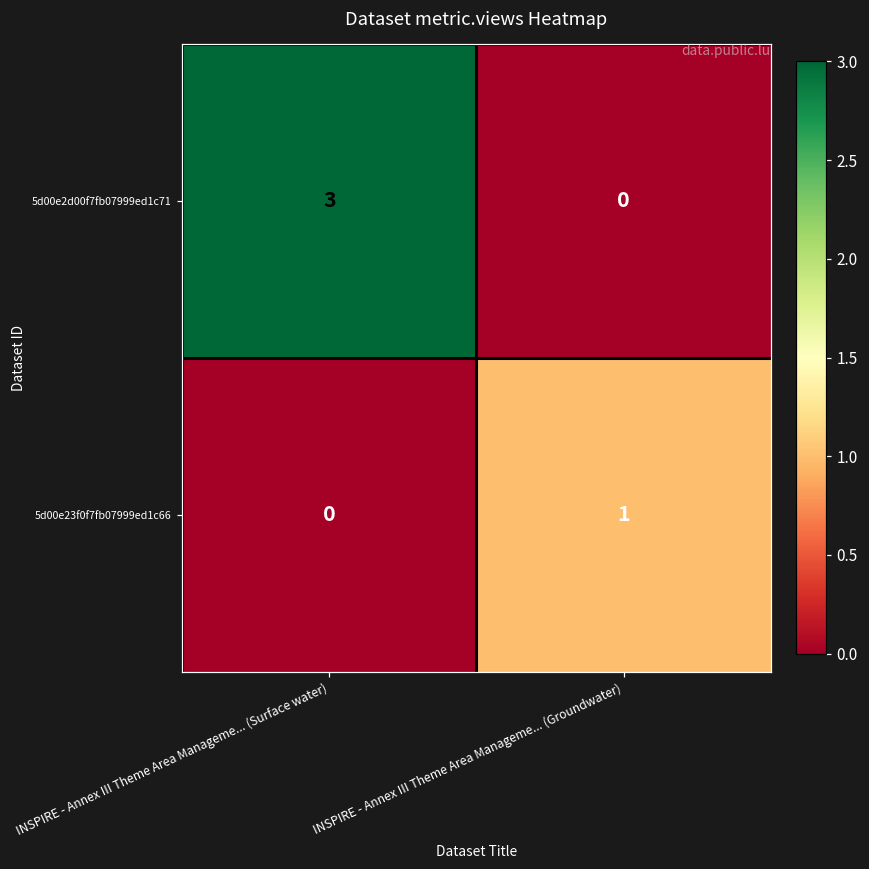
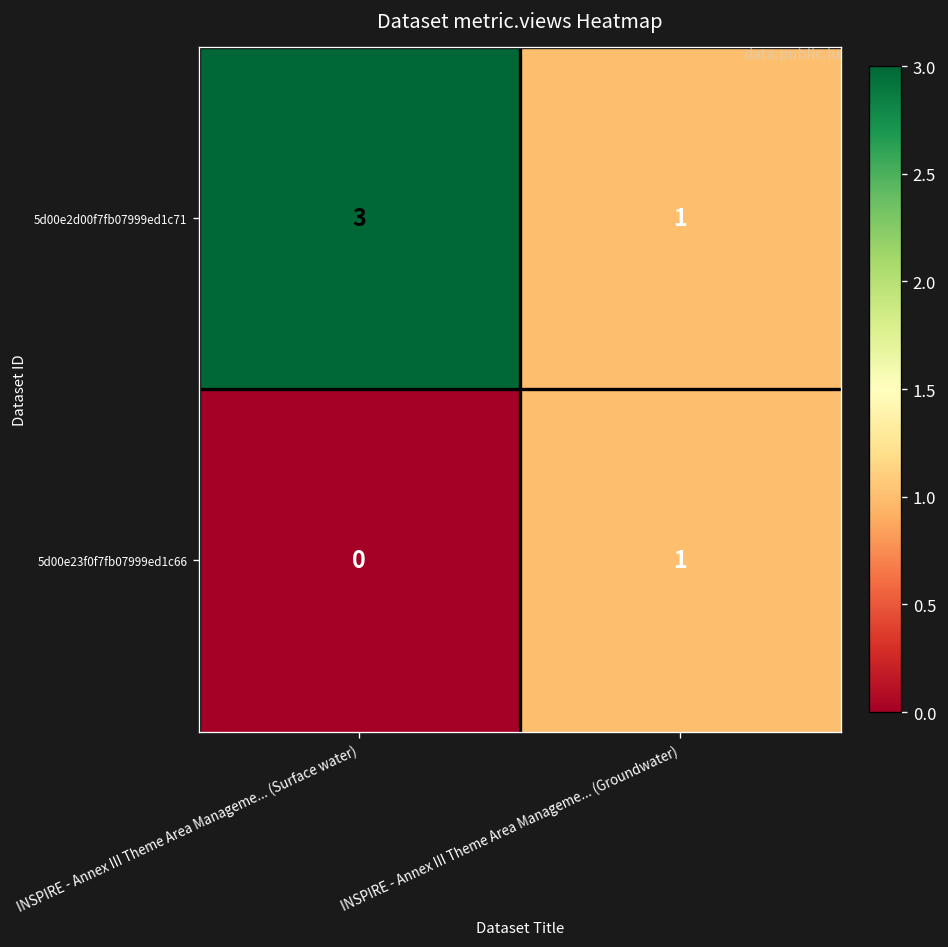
  {
    "5d00e2d00f7fb07999ed1c71": {
      "INSPIRE - Annex III Theme Area Manageme... (Surface water)": 3,
-     "INSPIRE - Annex III Theme Area Manageme... (Groundwater)": 0
+     "INSPIRE - Annex III Theme Area Manageme... (Groundwater)": 1
    },
    "5d00e23f0f7fb07999ed1c66": {
      "INSPIRE - Annex III Theme Area Manageme... (Surface water)": 0,
      "INSPIRE - Annex III Theme Area Manageme... (Groundwater)": 1
    }
  }
